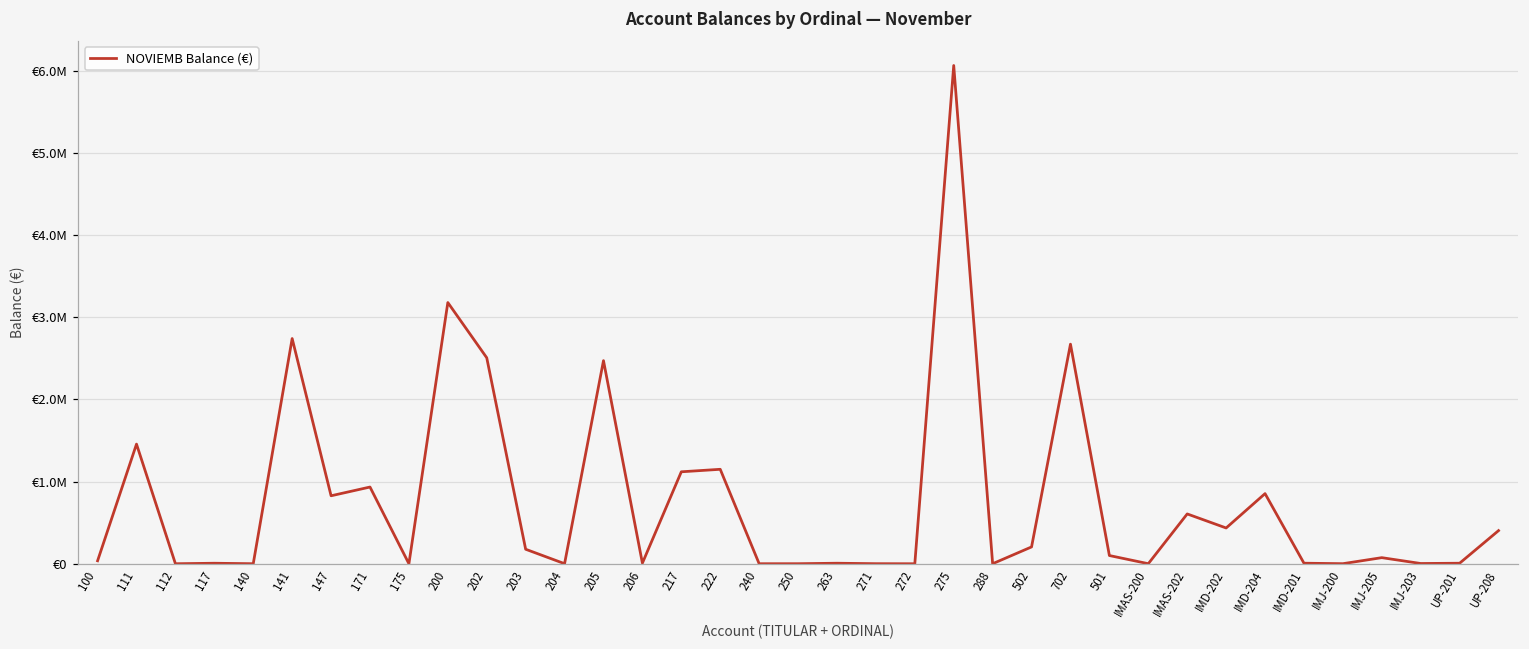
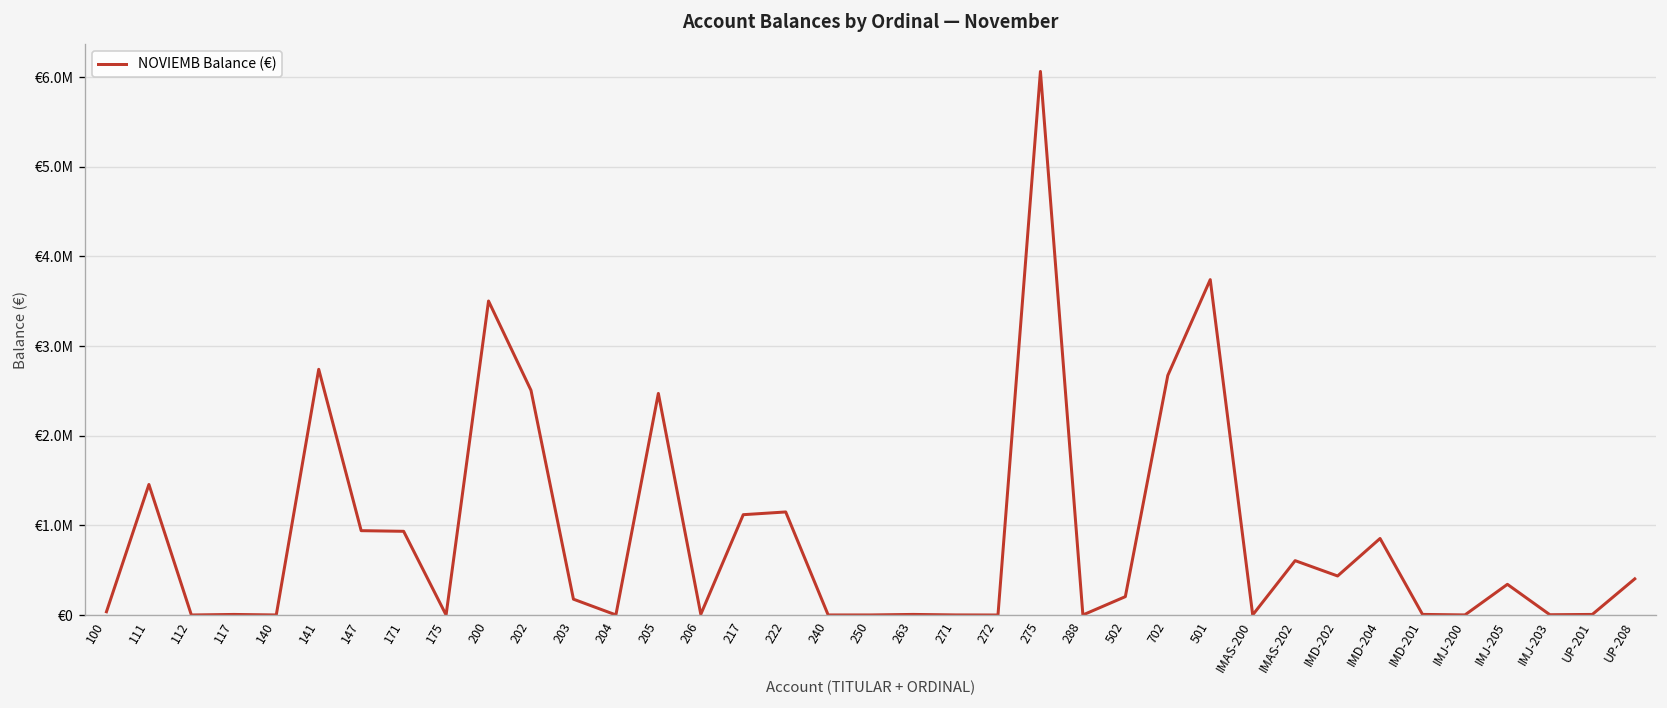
  {
    "100": "€0",
    "111": "€1500000",
    "112": "€0",
    "117": "€0",
    "140": "€0",
    "141": "€2700000",
-   "147": "€800000",
+   "147": "€900000",
    "171": "€900000",
    "175": "€0",
-   "200": "€3200000",
+   "200": "€3500000",
    "202": "€2500000",
    "203": "€200000",
    "204": "€0",
    "205": "€2500000",
    "206": "€0",
    "217": "€1100000",
    "222": "€1100000",
    "240": "€0",
    "250": "€0",
    "263": "€0",
    "271": "€0",
    "272": "€0",
    "275": "€6100000",
    "288": "€0",
    "502": "€200000",
    "702": "€2700000",
-   "501": "€100000",
+   "501": "€3700000",
    "IMAS-200": "€0",
    "IMAS-202": "€600000",
    "IMD-202": "€400000",
    "IMD-204": "€900000",
    "IMD-201": "€0",
    "IMJ-200": "€0",
-   "IMJ-205": "€100000",
+   "IMJ-205": "€300000",
    "IMJ-203": "€0",
    "UP-201": "€0",
    "UP-208": "€400000"
  }
